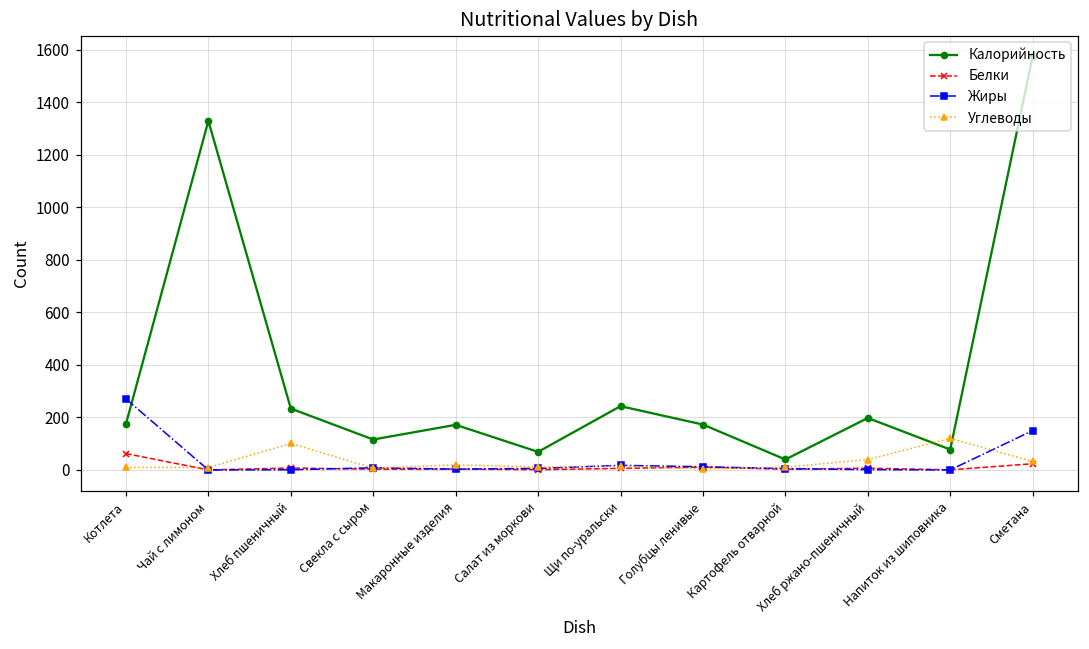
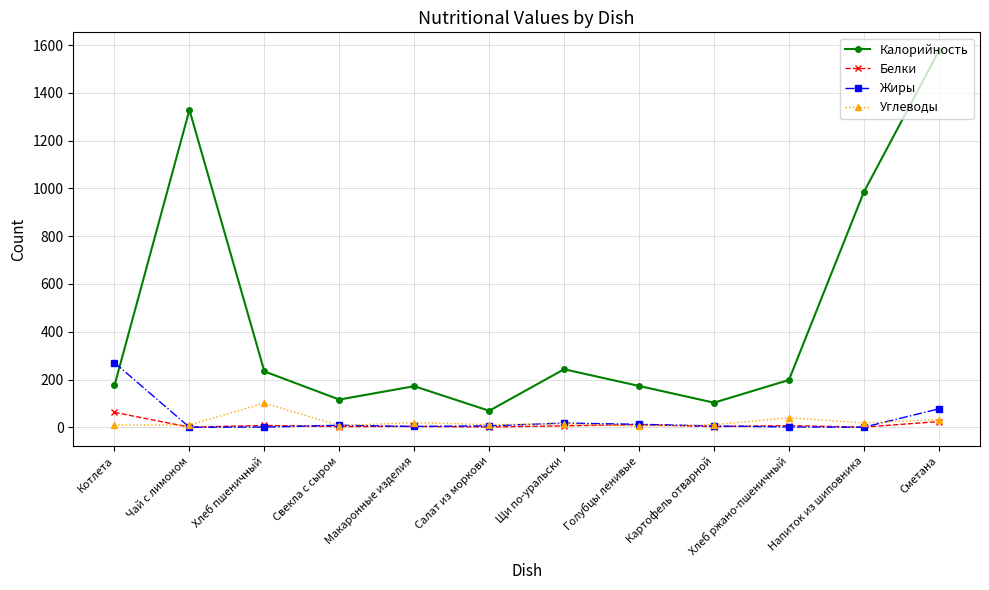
  {
    "Калорийность": {
      "Котлета": 180,
      "Чай с лимоном": 1330,
      "Хлеб пшеничный": 230,
      "Свекла с сыром": 120,
      "Макаронные изделия": 170,
      "Салат из моркови": 70,
      "Щи по-уральски": 240,
      "Голубцы ленивые": 170,
-     "Картофель отварной": 40,
+     "Картофель отварной": 100,
      "Хлеб ржано-пшеничный": 200,
-     "Напиток из шиповника": 80
+     "Напиток из шиповника": 990
    },
    "Белки": {
      "Котлета": 60
    },
    "Жиры": {
      "Котлета": 270,
-     "Сметана": 150
+     "Сметана": 80
    },
    "Углеводы": {
      "Котлета": 10,
      "Хлеб пшеничный": 100,
      "Макаронные изделия": 20,
      "Хлеб ржано-пшеничный": 40,
-     "Напиток из шиповника": 120
+     "Напиток из шиповника": 20
    }
  }
